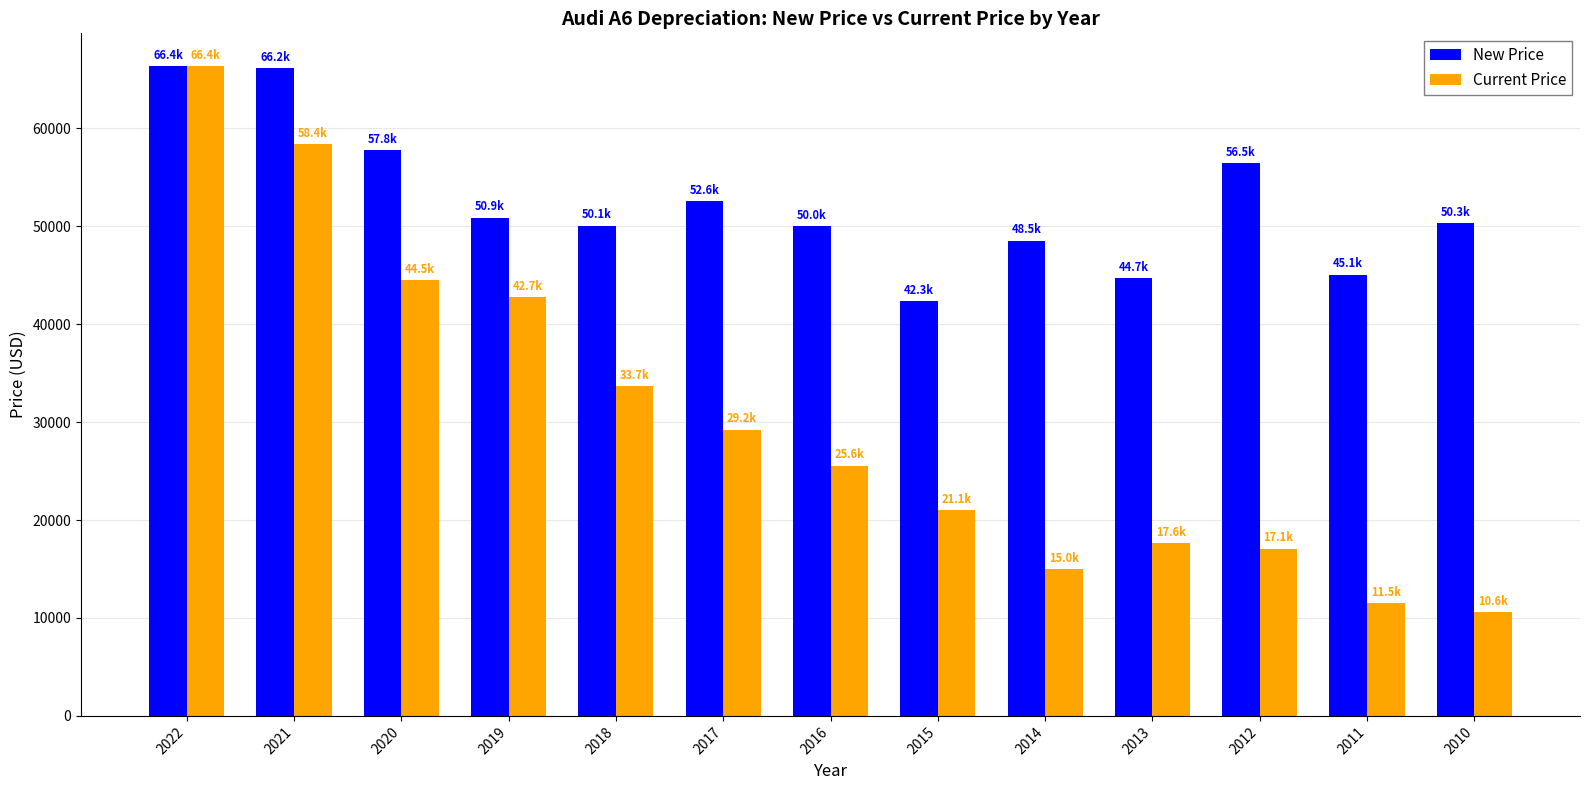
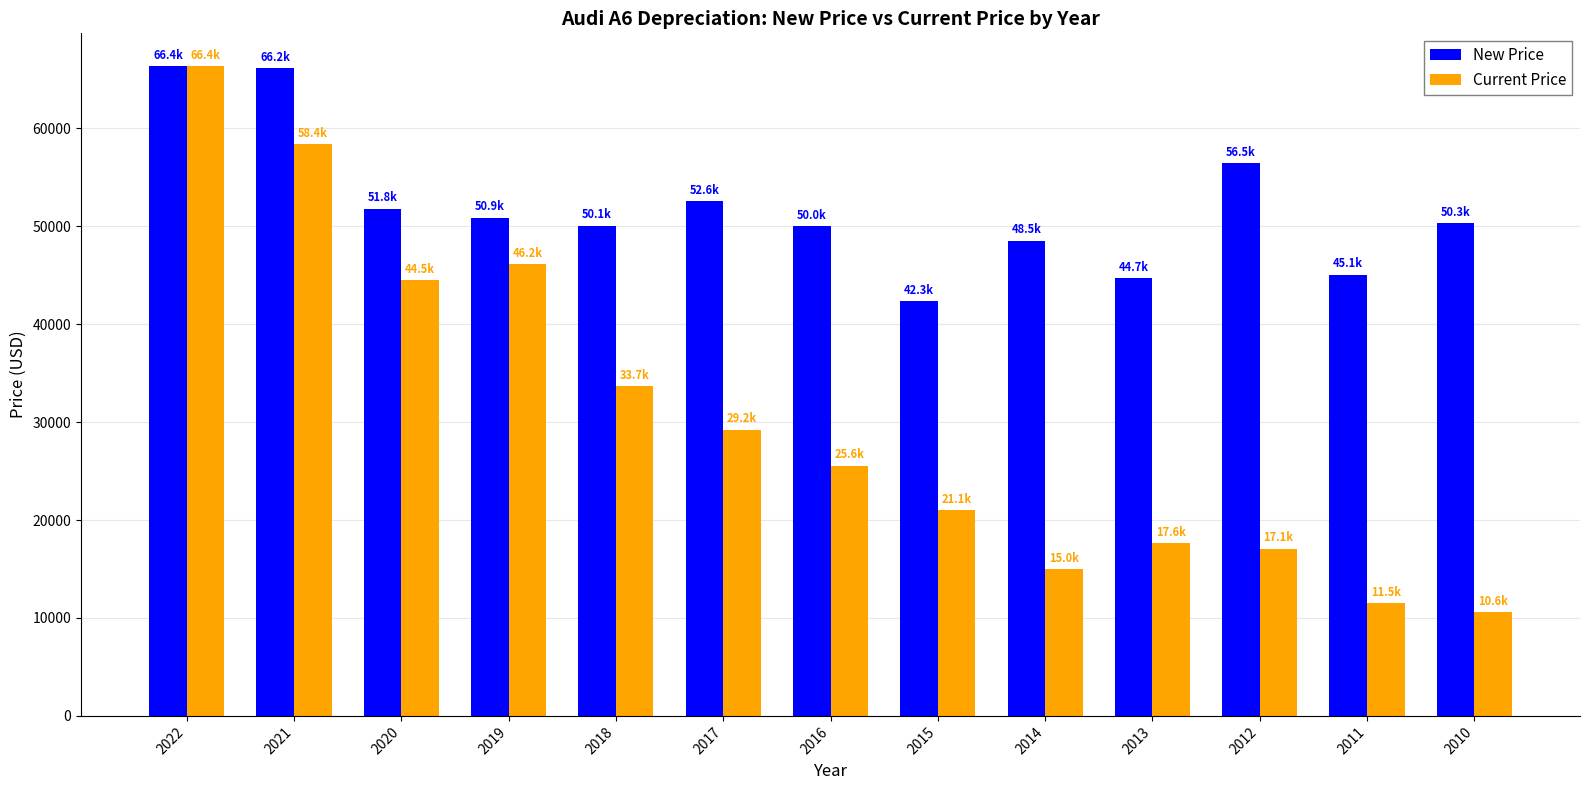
  {
    "New Price": {
      "2022": "66.4k",
      "2021": "66.2k",
-     "2020": "57.8k",
+     "2020": "51.8k",
      "2019": "50.9k",
      "2018": "50.1k",
      "2017": "52.6k",
      "2016": "50.0k",
      "2015": "42.3k",
      "2014": "48.5k",
      "2013": "44.7k",
      "2012": "56.5k",
      "2011": "45.1k",
      "2010": "50.3k"
    },
    "Current Price": {
      "2022": "66.4k",
      "2021": "58.4k",
      "2020": "44.5k",
-     "2019": "42.7k",
+     "2019": "46.2k",
      "2018": "33.7k",
      "2017": "29.2k",
      "2016": "25.6k",
      "2015": "21.1k",
      "2014": "15.0k",
      "2013": "17.6k",
      "2012": "17.1k",
      "2011": "11.5k",
      "2010": "10.6k"
    }
  }
